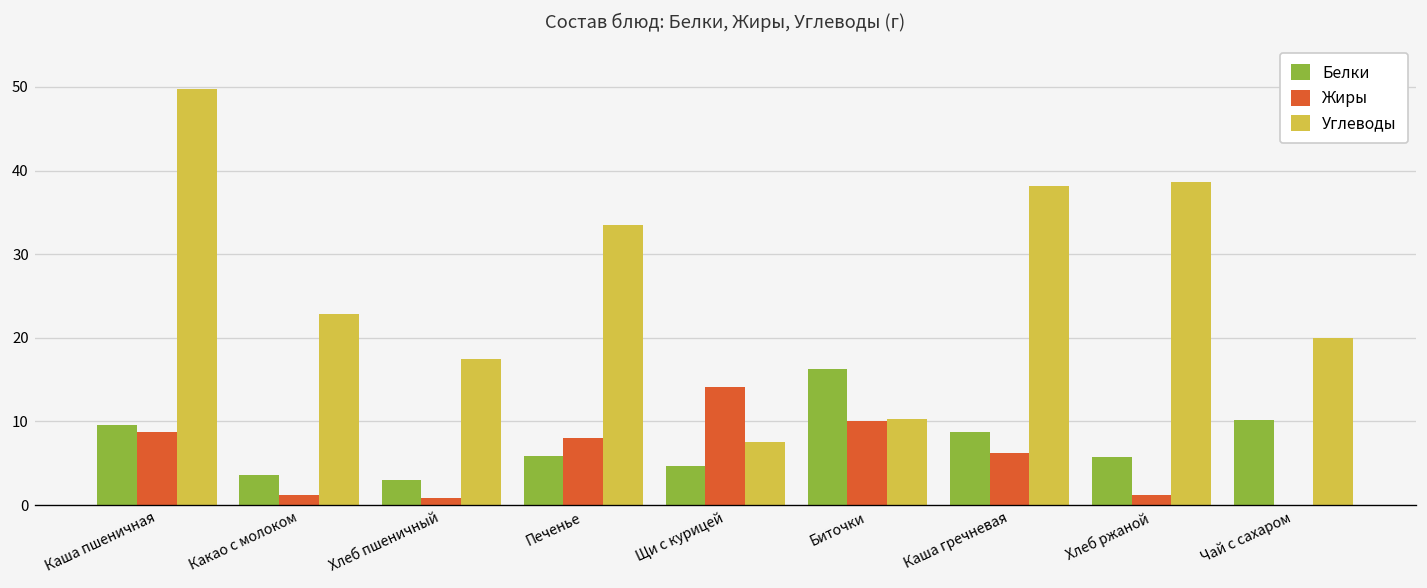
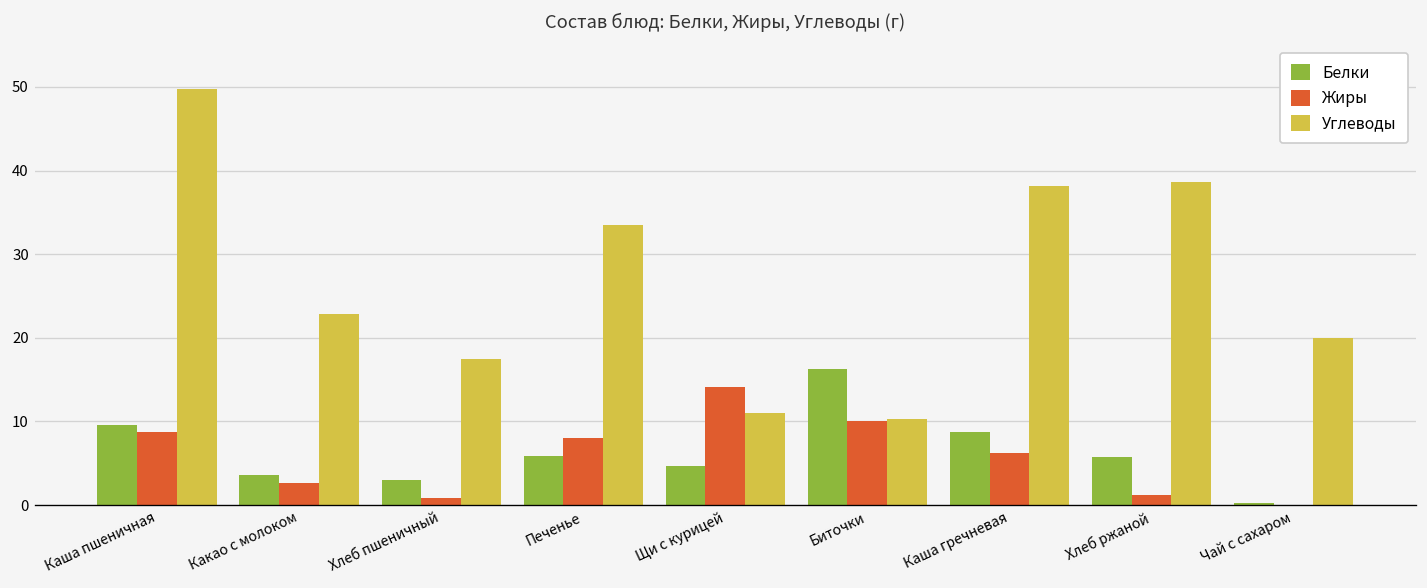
  {
    "Белки": {
      "Каша пшеничная": 10,
      "Какао с молоком": 4,
      "Хлеб пшеничный": 3,
      "Печенье": 6,
      "Щи с курицей": 5,
      "Биточки": 16,
      "Каша гречневая": 9,
      "Хлеб ржаной": 6,
-     "Чай с сахаром": 10
+     "Чай с сахаром": 0
    },
    "Жиры": {
      "Каша пшеничная": 9,
-     "Какао с молоком": 1,
+     "Какао с молоком": 3,
      "Хлеб пшеничный": 1,
      "Печенье": 8,
      "Щи с курицей": 14,
      "Биточки": 10,
      "Каша гречневая": 6,
      "Хлеб ржаной": 1,
      "Чай с сахаром": 0
    },
    "Углеводы": {
      "Каша пшеничная": 50,
      "Какао с молоком": 23,
      "Хлеб пшеничный": 18,
      "Печенье": 34,
-     "Щи с курицей": 8,
+     "Щи с курицей": 11,
      "Биточки": 10,
      "Каша гречневая": 38,
      "Хлеб ржаной": 39,
      "Чай с сахаром": 20
    }
  }
